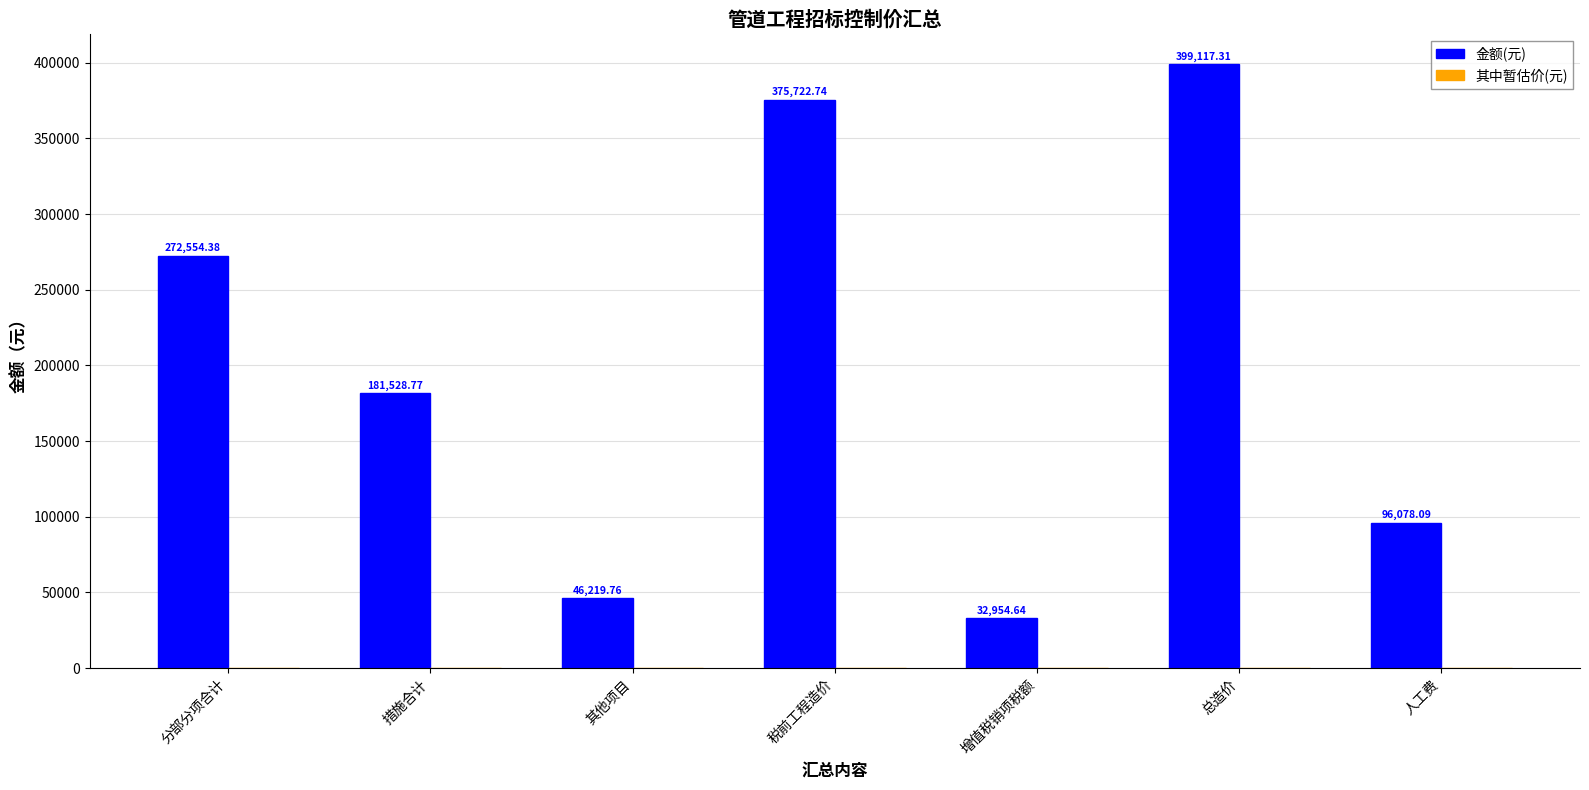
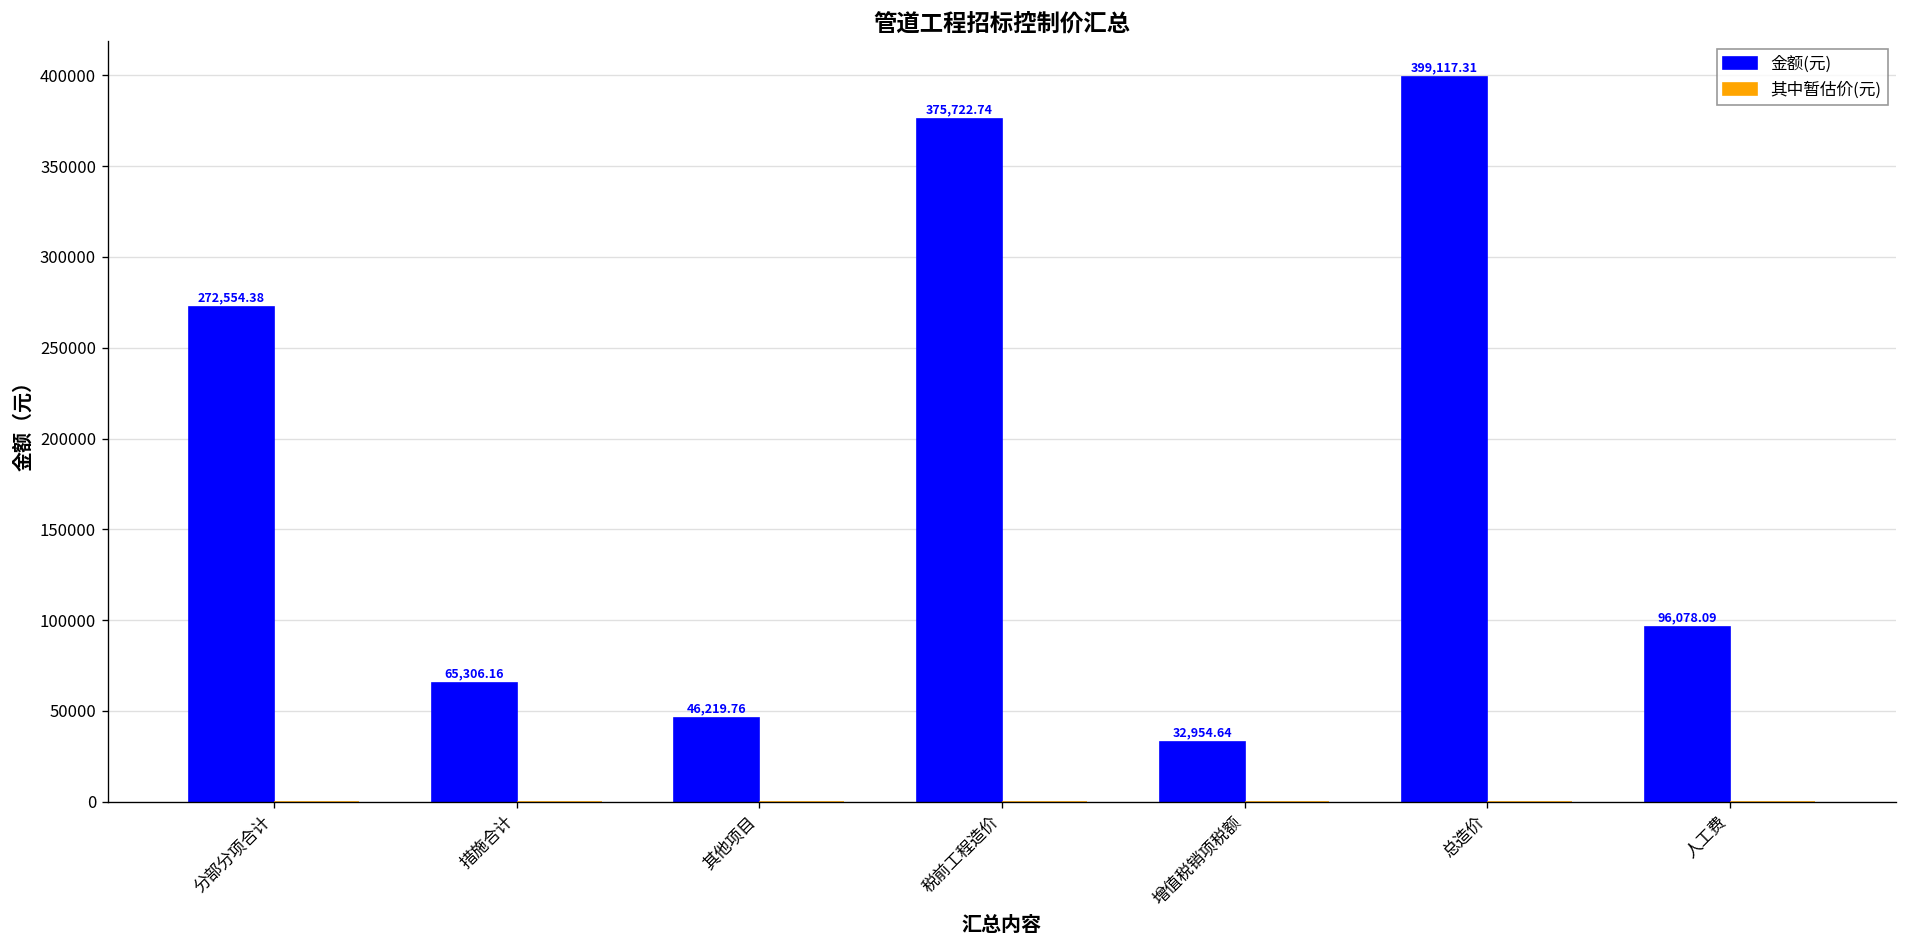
  {
    "金额(元)": {
      "分部分项合计": "272,554.38",
-     "措施合计": "181,528.77",
+     "措施合计": "65,306.16",
      "其他项目": "46,219.76",
      "税前工程造价": "375,722.74",
      "增值税销项税额": "32,954.64",
      "总造价": "399,117.31",
      "人工费": "96,078.09"
    },
    "其中暂估价(元)": {
      "分部分项合计": "0",
      "措施合计": "0",
      "其他项目": "0",
      "税前工程造价": "0",
      "增值税销项税额": "0",
      "总造价": "0",
      "人工费": "0"
    }
  }
